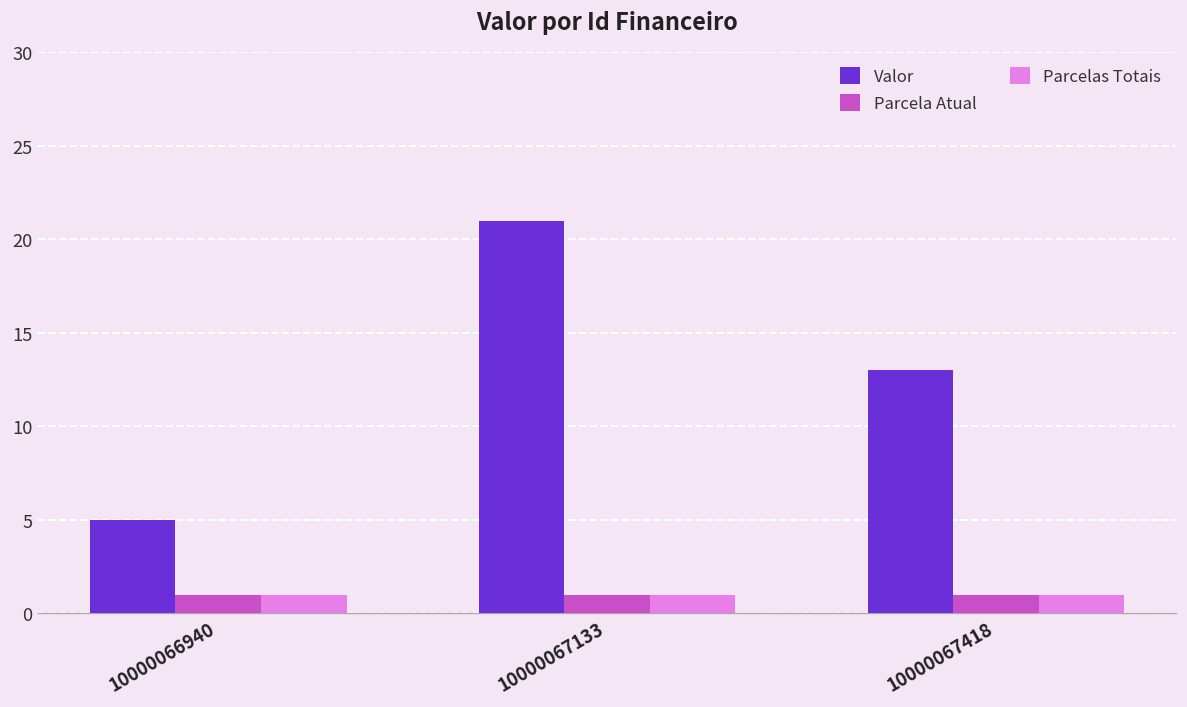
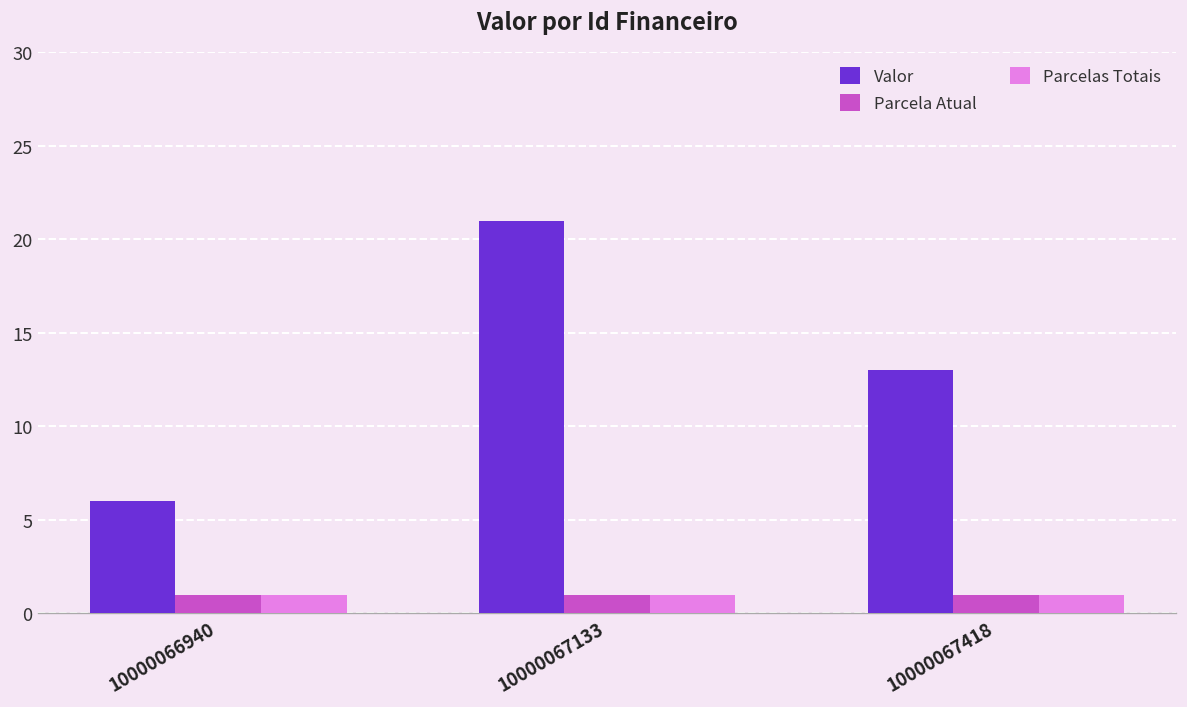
  {
    "Valor": {
-     "10000066940": 5,
+     "10000066940": 6,
      "10000067133": 21,
      "10000067418": 13
    },
    "Parcela Atual": {
      "10000066940": 1,
      "10000067133": 1,
      "10000067418": 1
    },
    "Parcelas Totais": {
      "10000066940": 1,
      "10000067133": 1,
      "10000067418": 1
    }
  }
